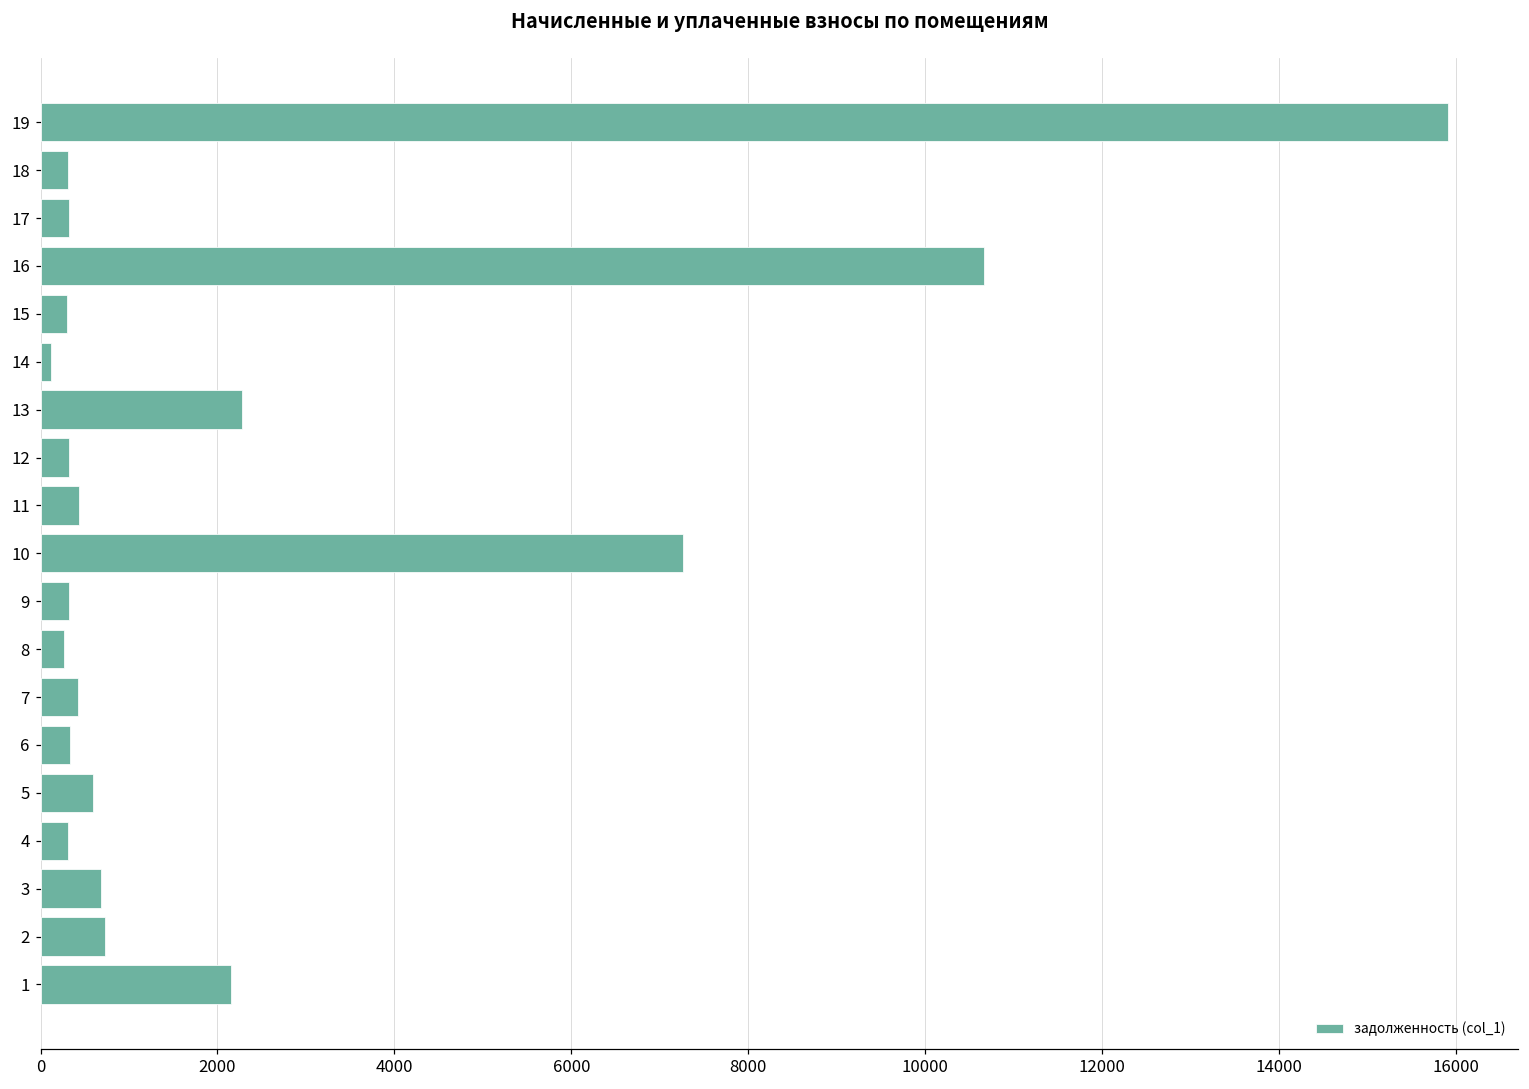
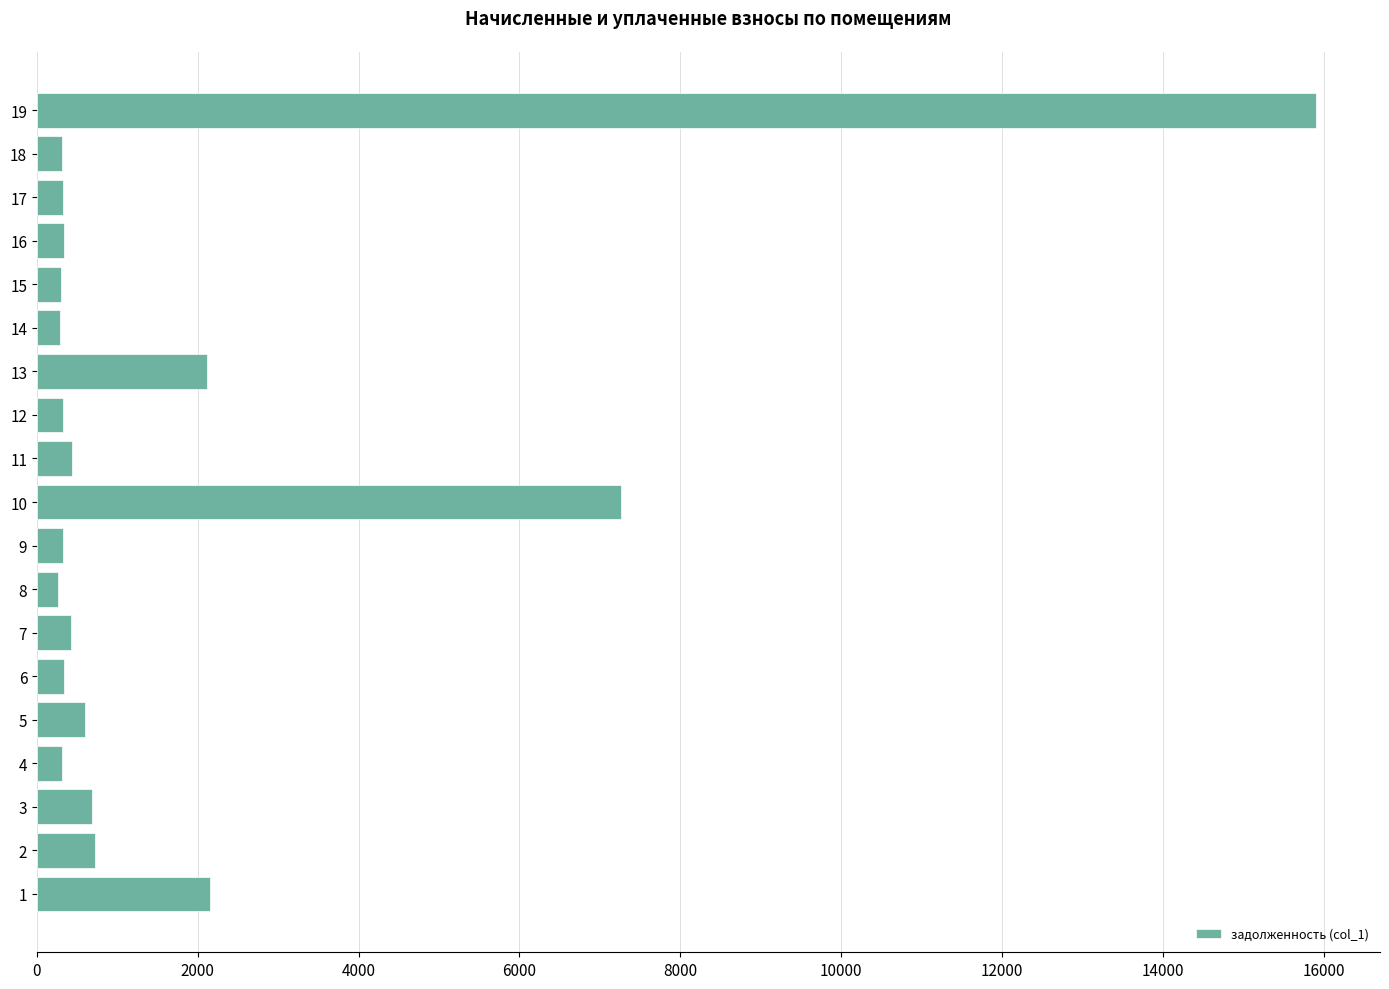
  {
    "19": 15900,
    "18": 300,
    "17": 300,
-   "16": 10700,
+   "16": 300,
    "15": 300,
-   "14": 100,
-   "13": 2300,
+   "14": 300,
+   "13": 2100,
    "12": 300,
    "11": 400,
    "10": 7300,
    "9": 300,
    "8": 300,
    "7": 400,
    "6": 300,
    "5": 600,
    "4": 300,
    "3": 700,
    "2": 700,
    "1": 2200
  }
